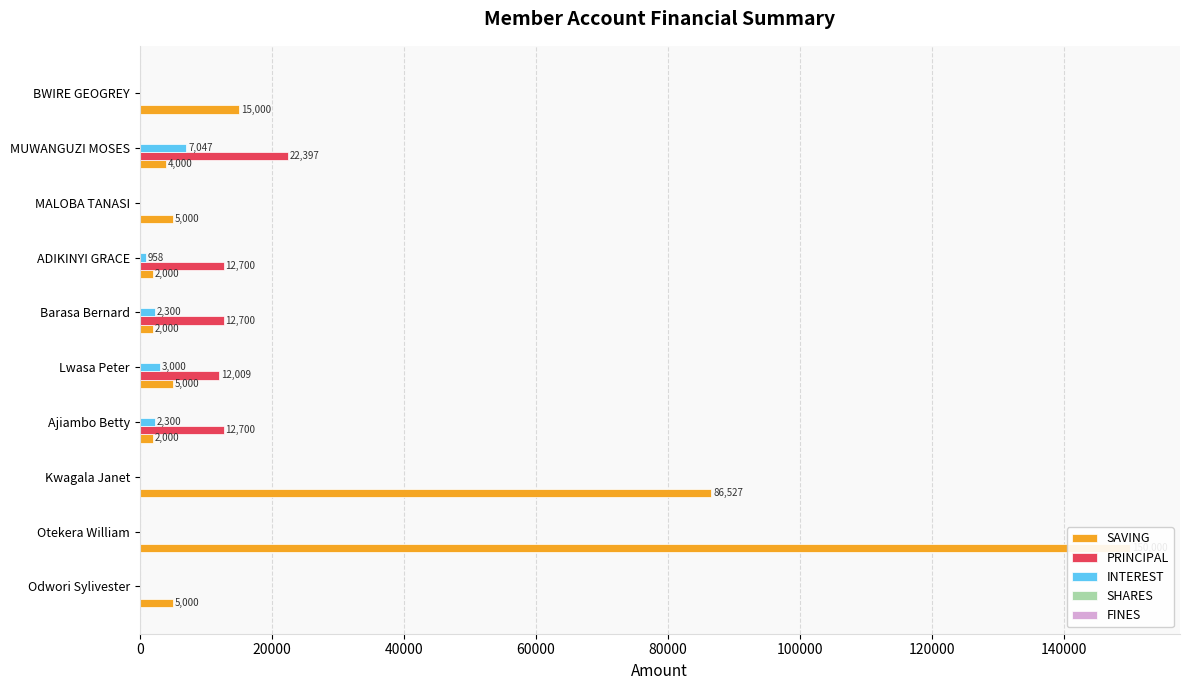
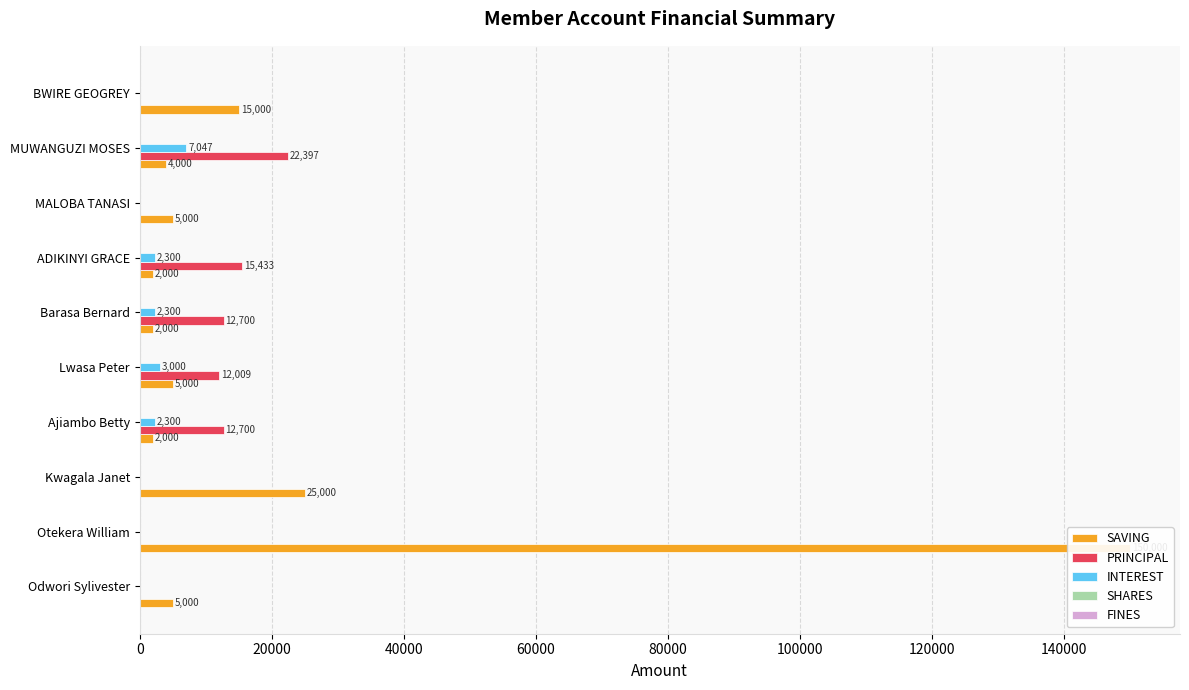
  {
    "SAVING": {
      "BWIRE GEOGREY": "15,000",
      "MUWANGUZI MOSES": "4,000",
      "MALOBA TANASI": "5,000",
      "ADIKINYI GRACE": "2,000",
      "Barasa Bernard": "2,000",
      "Lwasa Peter": "5,000",
      "Ajiambo Betty": "2,000",
-     "Kwagala Janet": "86,527",
+     "Kwagala Janet": "25,000",
      "Odwori Sylivester": "5,000"
    },
    "PRINCIPAL": {
      "MUWANGUZI MOSES": "22,397",
-     "ADIKINYI GRACE": "12,700",
+     "ADIKINYI GRACE": "15,433",
      "Barasa Bernard": "12,700",
      "Lwasa Peter": "12,009",
      "Ajiambo Betty": "12,700"
    },
    "INTEREST": {
      "MUWANGUZI MOSES": "7,047",
-     "ADIKINYI GRACE": "958",
+     "ADIKINYI GRACE": "2,300",
      "Barasa Bernard": "2,300",
      "Lwasa Peter": "3,000",
      "Ajiambo Betty": "2,300"
    },
    "SHARES": {
      "BWIRE GEOGREY": "0",
      "MUWANGUZI MOSES": "0",
      "MALOBA TANASI": "0",
      "ADIKINYI GRACE": "0",
      "Barasa Bernard": "0",
      "Lwasa Peter": "0",
      "Ajiambo Betty": "0",
      "Kwagala Janet": "0",
      "Otekera William": "0",
      "Odwori Sylivester": "0"
    },
    "FINES": {
      "BWIRE GEOGREY": "0",
      "MUWANGUZI MOSES": "0",
      "MALOBA TANASI": "0",
      "ADIKINYI GRACE": "0",
      "Barasa Bernard": "0",
      "Lwasa Peter": "0",
      "Ajiambo Betty": "0",
      "Kwagala Janet": "0",
      "Otekera William": "0",
      "Odwori Sylivester": "0"
    }
  }
